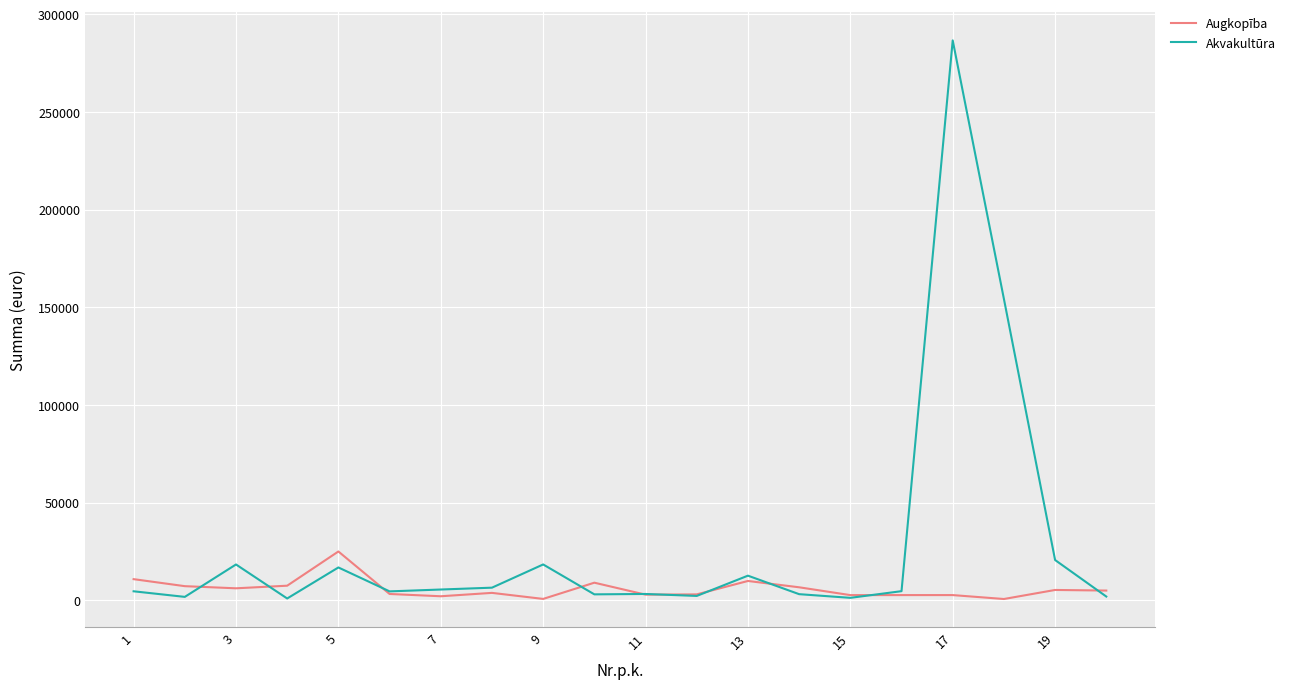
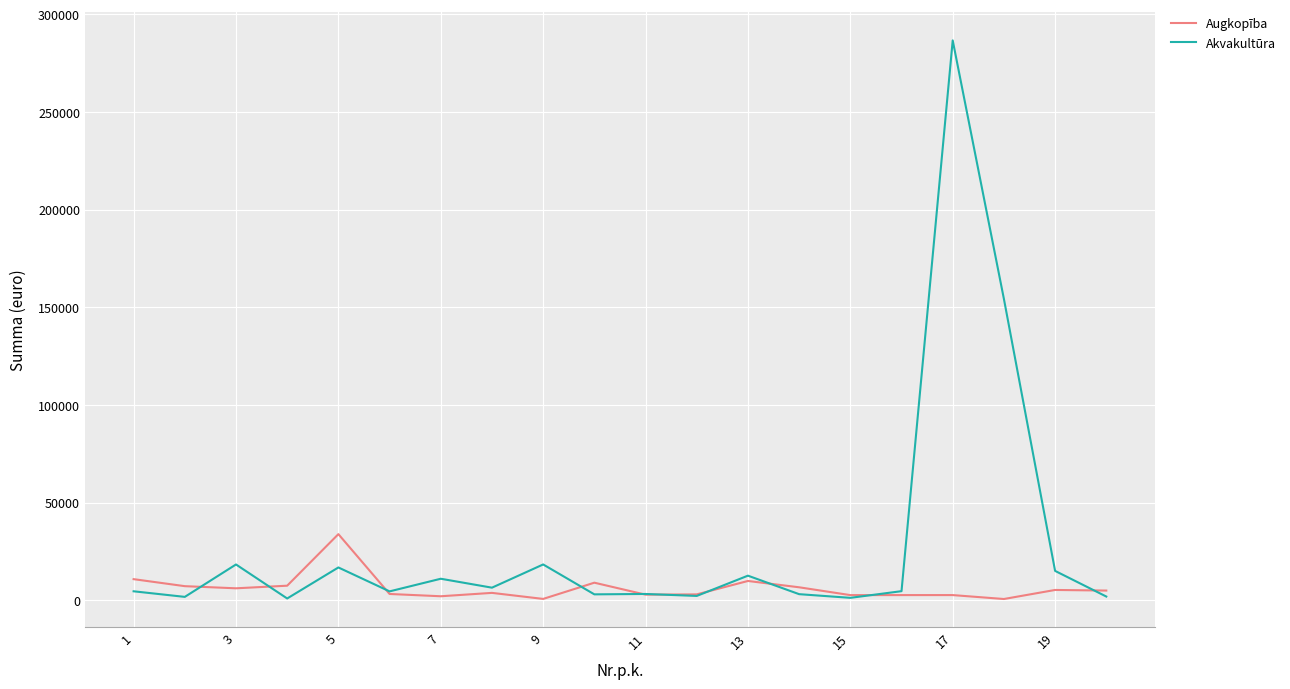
  {
    "Augkopība": {
      "1": 11000,
      "3": 6000,
-     "5": 25000,
+     "5": 34000,
      "7": 2000,
      "9": 1000,
      "13": 10000,
      "15": 3000,
      "17": 3000,
      "19": 5000
    },
    "Akvakultūra": {
      "1": 5000,
      "3": 18000,
      "5": 17000,
-     "7": 6000,
+     "7": 11000,
      "9": 18000,
      "13": 13000,
      "15": 1000,
      "17": 287000,
-     "19": 21000
+     "19": 15000
    }
  }
